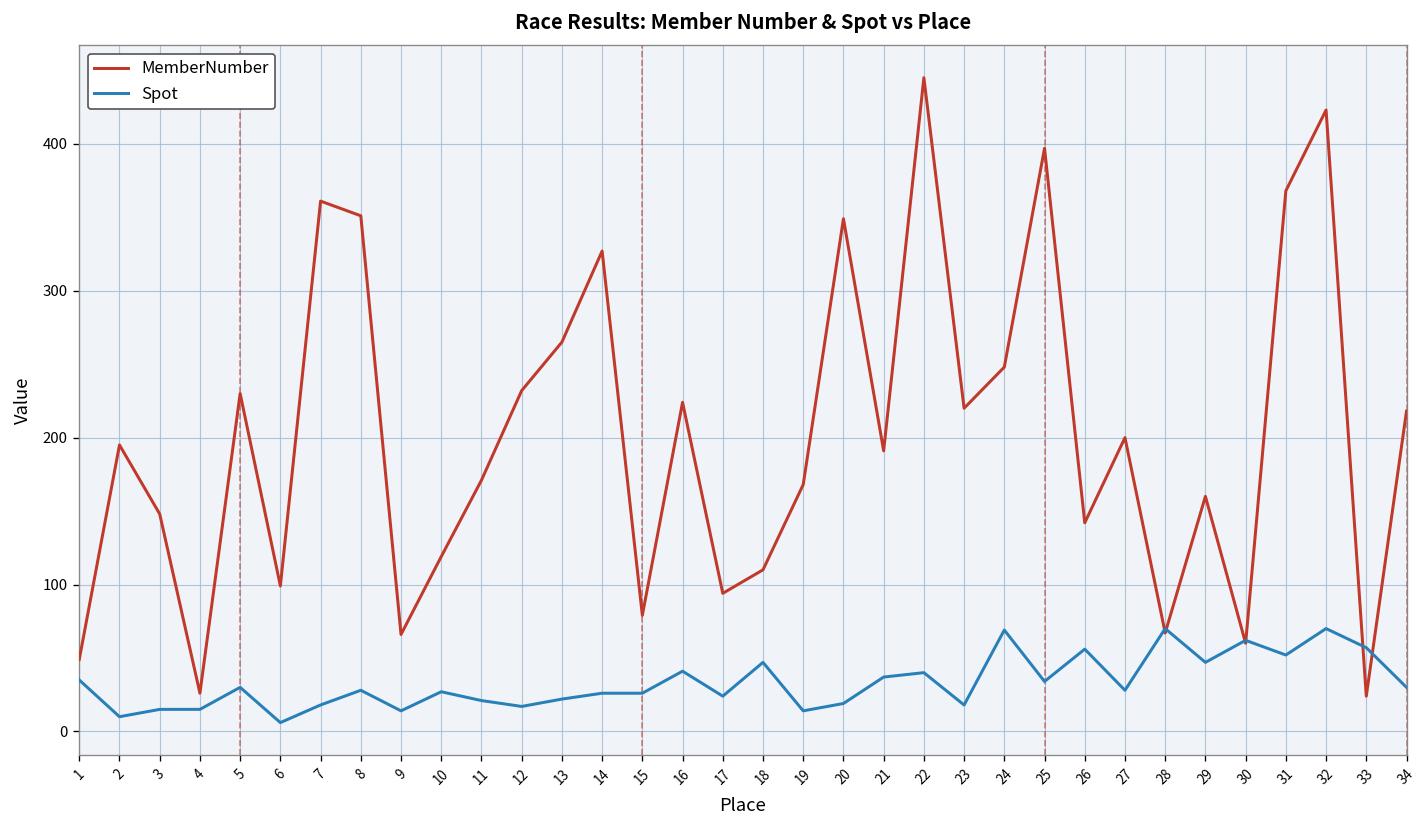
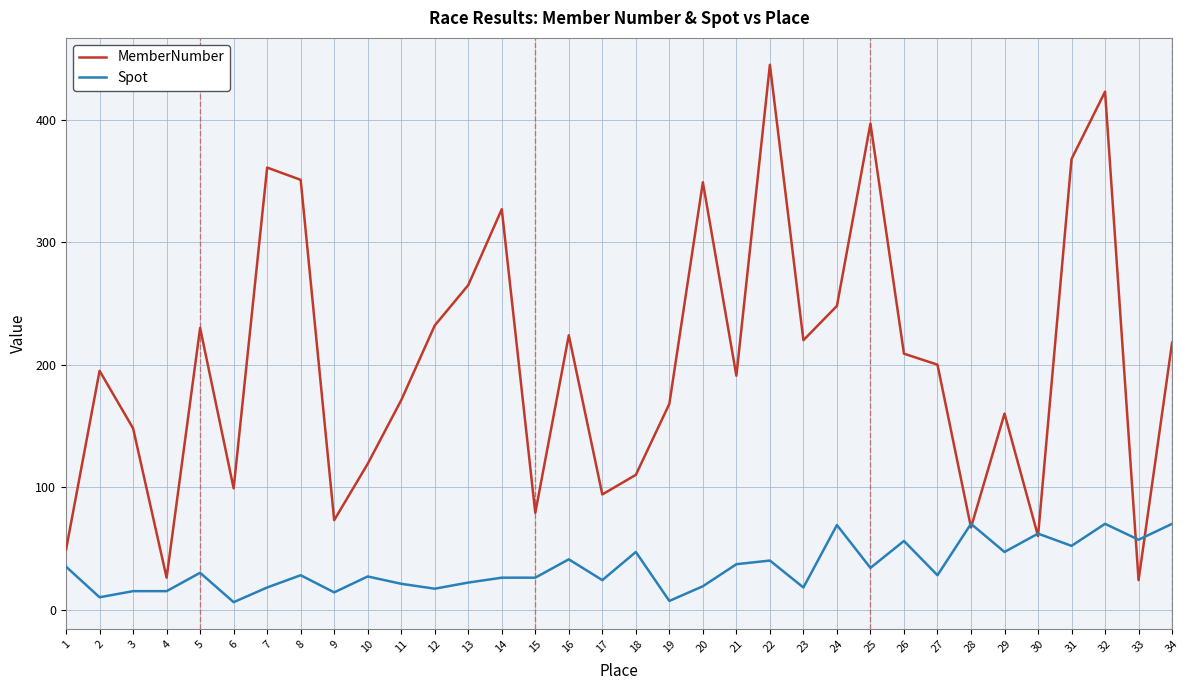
  {
    "MemberNumber": {
      "1": 49,
      "2": 195,
      "3": 148,
      "4": 26,
      "5": 230,
      "6": 99,
      "7": 361,
      "8": 351,
-     "9": 66,
+     "9": 73,
      "10": 119,
      "11": 171,
      "12": 232,
      "13": 265,
      "14": 327,
      "15": 79,
      "16": 224,
      "17": 94,
      "18": 110,
      "19": 168,
      "20": 349,
      "21": 191,
      "22": 445,
      "23": 220,
      "24": 248,
      "25": 397,
-     "26": 142,
+     "26": 209,
      "27": 200,
      "28": 67,
      "29": 160,
      "31": 368,
      "32": 423,
      "33": 24,
      "34": 218
    },
    "Spot": {
      "1": 35,
      "2": 10,
      "3": 15,
      "4": 15,
      "5": 30,
      "6": 6,
      "7": 18,
      "8": 28,
      "9": 14,
      "10": 27,
      "11": 21,
      "12": 17,
      "13": 22,
      "14": 26,
      "15": 26,
      "16": 41,
      "17": 24,
      "18": 47,
-     "19": 14,
+     "19": 7,
      "20": 19,
      "21": 37,
      "22": 40,
      "23": 18,
      "24": 69,
      "25": 34,
      "26": 56,
      "27": 28,
      "28": 70,
      "29": 47,
      "31": 52,
      "32": 70,
      "33": 57,
-     "34": 30
+     "34": 70
    }
  }
